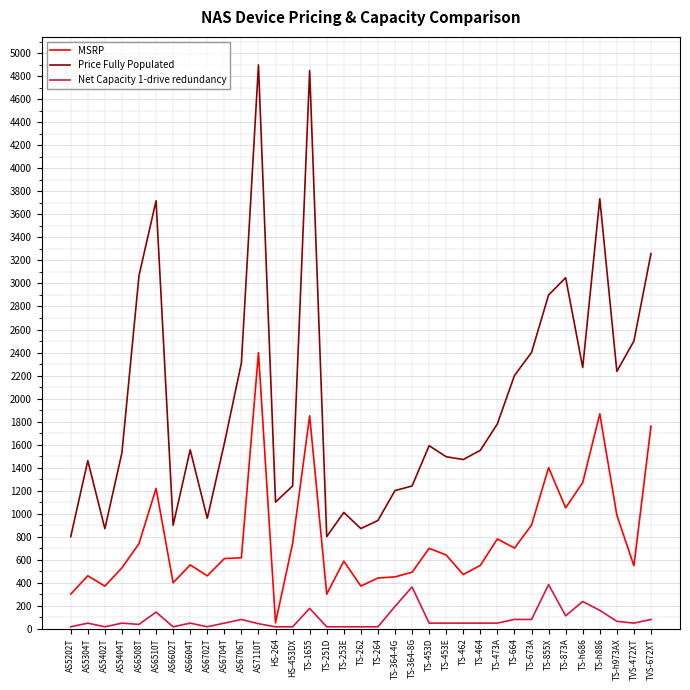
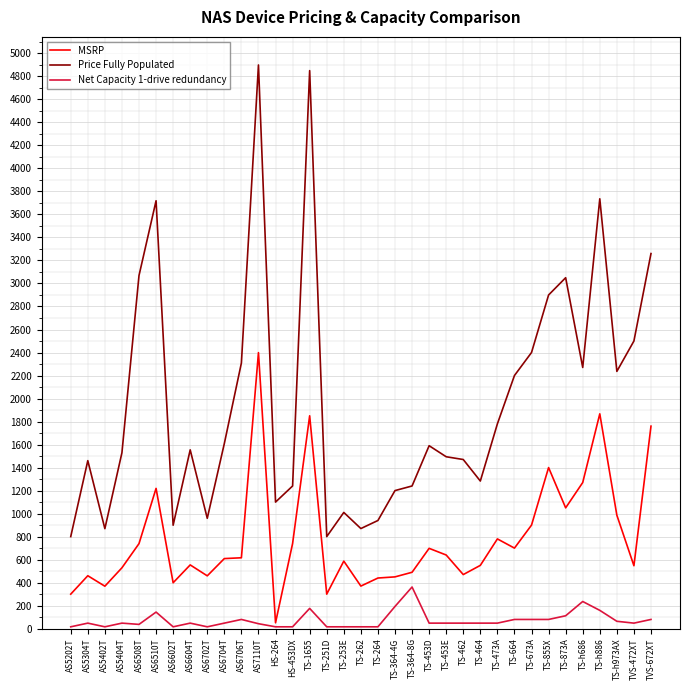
  {
    "MSRP": {
      "AS5202T": 300,
      "AS5304T": 460,
      "AS5402T": 370,
      "AS5404T": 530,
      "AS6508T": 740,
      "AS6510T": 1220,
      "AS6602T": 400,
      "AS6604T": 550,
      "AS6702T": 460,
      "AS6704T": 610,
      "AS6706T": 620,
      "AS7110T": 2400,
      "HS-264": 50,
      "HS-453DX": 740,
      "TS-1655": 1850,
      "TS-251D": 300,
      "TS-253E": 590,
      "TS-262": 370,
      "TS-264": 440,
      "TS-364-4G": 450,
      "TS-364-8G": 490,
      "TS-453D": 700,
      "TS-453E": 640,
      "TS-462": 470,
      "TS-464": 550,
      "TS-473A": 780,
      "TS-664": 700,
      "TS-673A": 900,
      "TS-855X": 1400,
      "TS-873A": 1050,
      "TS-h686": 1270,
      "TS-h886": 1870,
      "TS-h973AX": 990,
      "TVS-472XT": 550,
      "TVS-672XT": 1760
    },
    "Price Fully Populated": {
      "AS5202T": 800,
      "AS5304T": 1460,
      "AS5402T": 870,
      "AS5404T": 1530,
      "AS6508T": 3070,
      "AS6510T": 3720,
      "AS6602T": 900,
      "AS6604T": 1550,
      "AS6702T": 960,
      "AS6704T": 1610,
      "AS6706T": 2310,
      "AS7110T": 4900,
      "HS-264": 1100,
      "HS-453DX": 1240,
      "TS-1655": 4850,
      "TS-251D": 800,
      "TS-253E": 1010,
      "TS-262": 870,
      "TS-264": 940,
      "TS-364-4G": 1200,
      "TS-364-8G": 1240,
      "TS-453D": 1590,
      "TS-453E": 1490,
      "TS-462": 1470,
-     "TS-464": 1550,
+     "TS-464": 1280,
      "TS-473A": 1780,
      "TS-664": 2200,
      "TS-673A": 2400,
      "TS-855X": 2900,
      "TS-873A": 3050,
      "TS-h686": 2270,
      "TS-h886": 3740,
      "TS-h973AX": 2240,
      "TVS-472XT": 2500,
      "TVS-672XT": 3260
    },
    "Net Capacity 1-drive redundancy": {
      "AS5202T": 20,
      "AS5304T": 50,
      "AS5402T": 20,
      "AS5404T": 50,
      "AS6508T": 40,
      "AS6510T": 140,
      "AS6602T": 20,
      "AS6604T": 50,
      "AS6702T": 20,
      "AS6704T": 50,
      "AS6706T": 80,
      "AS7110T": 40,
      "HS-264": 20,
      "HS-453DX": 20,
      "TS-1655": 180,
      "TS-251D": 20,
      "TS-253E": 20,
      "TS-262": 20,
      "TS-264": 20,
      "TS-364-4G": 190,
      "TS-364-8G": 360,
      "TS-453D": 50,
      "TS-453E": 50,
      "TS-462": 50,
      "TS-464": 50,
      "TS-473A": 50,
      "TS-664": 80,
      "TS-673A": 80,
-     "TS-855X": 380,
+     "TS-855X": 80,
      "TS-873A": 110,
      "TS-h686": 240,
      "TS-h886": 160,
      "TS-h973AX": 60,
      "TVS-472XT": 50,
      "TVS-672XT": 80
    }
  }
